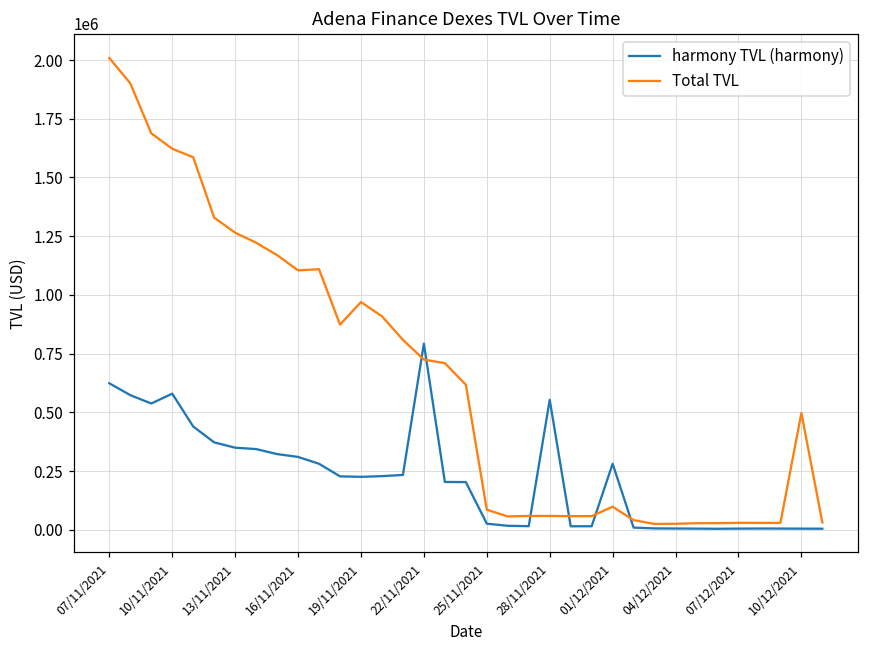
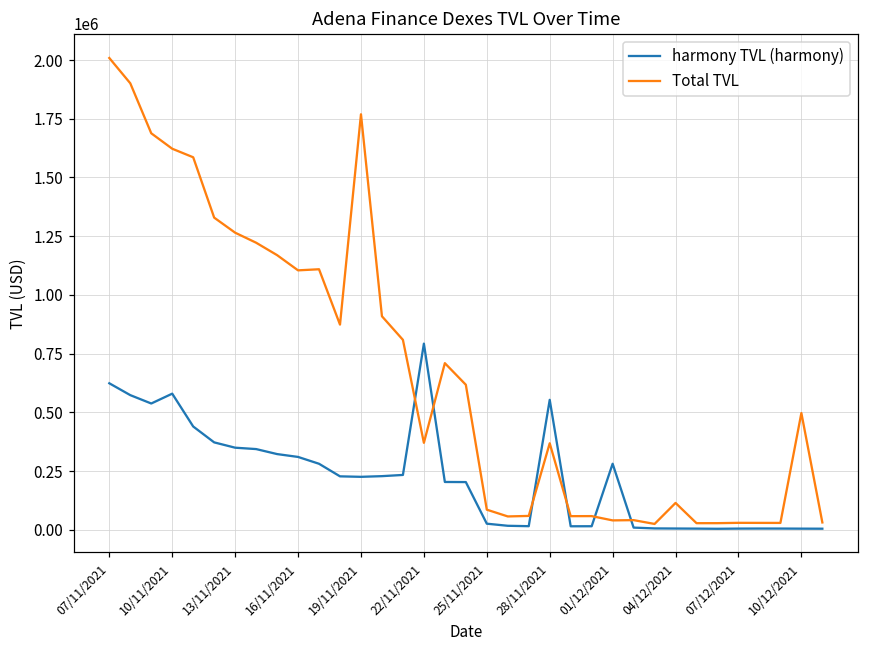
  {
    "harmony TVL (harmony)": {
      "07/11/2021": 620000,
      "10/11/2021": 580000,
      "13/11/2021": 350000,
      "16/11/2021": 310000,
      "19/11/2021": 230000,
      "22/11/2021": 790000,
      "25/11/2021": 30000,
      "28/11/2021": 550000,
      "01/12/2021": 280000,
      "04/12/2021": 10000,
      "07/12/2021": 10000,
      "10/12/2021": 10000
    },
    "Total TVL": {
      "07/11/2021": 2010000,
      "10/11/2021": 1620000,
      "13/11/2021": 1270000,
      "16/11/2021": 1100000,
-     "19/11/2021": 970000,
-     "22/11/2021": 730000,
+     "19/11/2021": 1770000,
+     "22/11/2021": 370000,
      "25/11/2021": 90000,
-     "28/11/2021": 60000,
-     "01/12/2021": 100000,
-     "04/12/2021": 30000,
+     "28/11/2021": 370000,
+     "01/12/2021": 40000,
+     "04/12/2021": 120000,
      "07/12/2021": 30000,
      "10/12/2021": 500000
    }
  }
